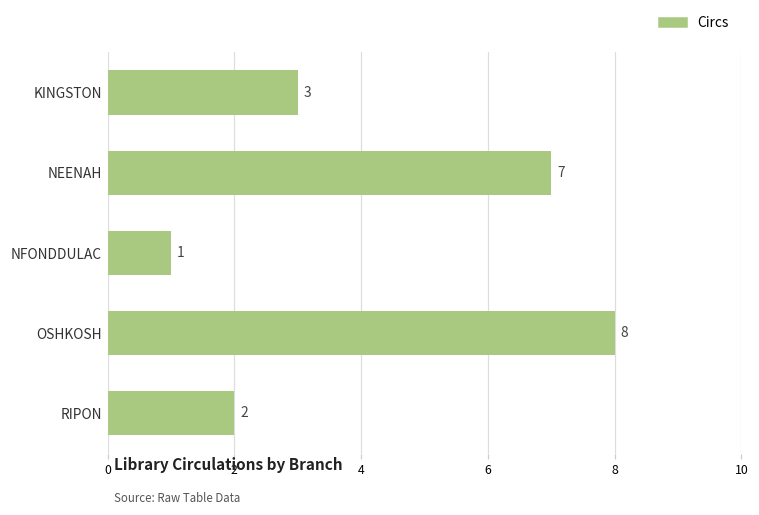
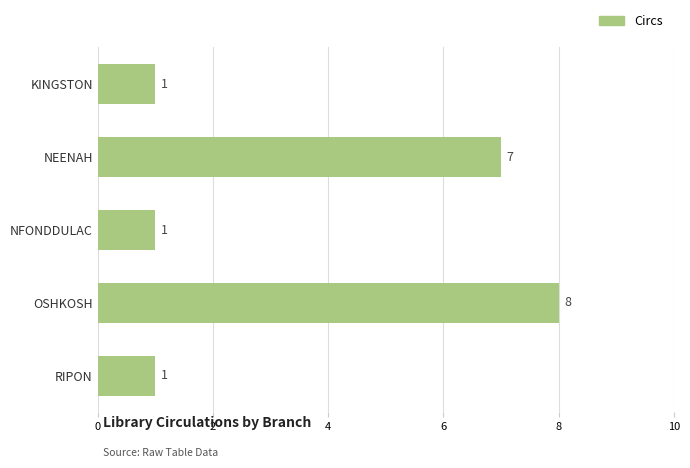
  {
-   "KINGSTON": 3,
+   "KINGSTON": 1,
    "NEENAH": 7,
    "NFONDDULAC": 1,
    "OSHKOSH": 8,
-   "RIPON": 2
+   "RIPON": 1
  }
